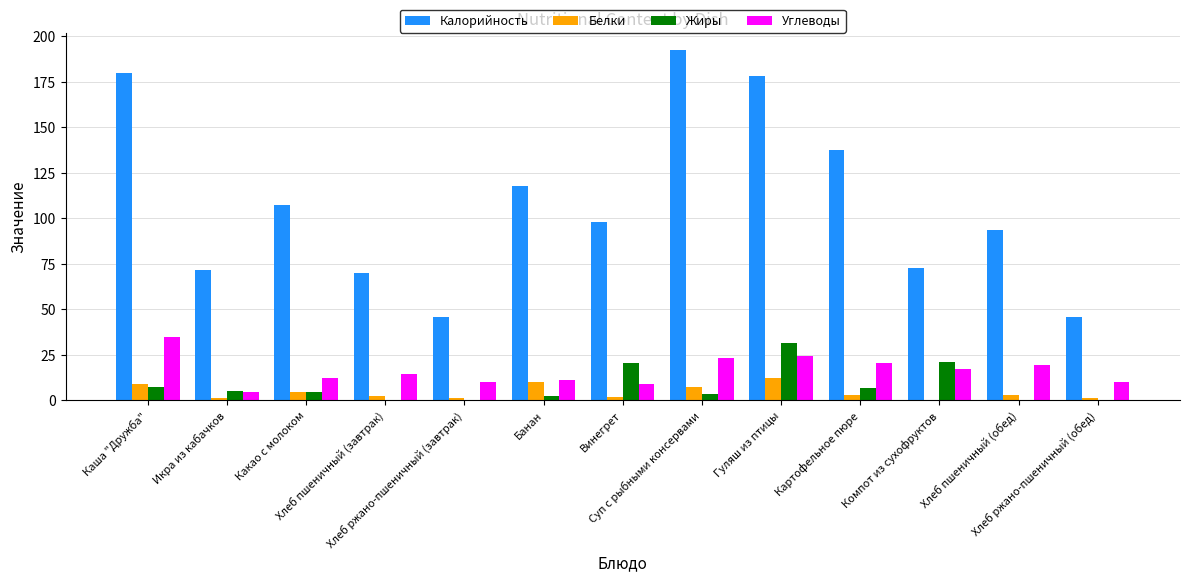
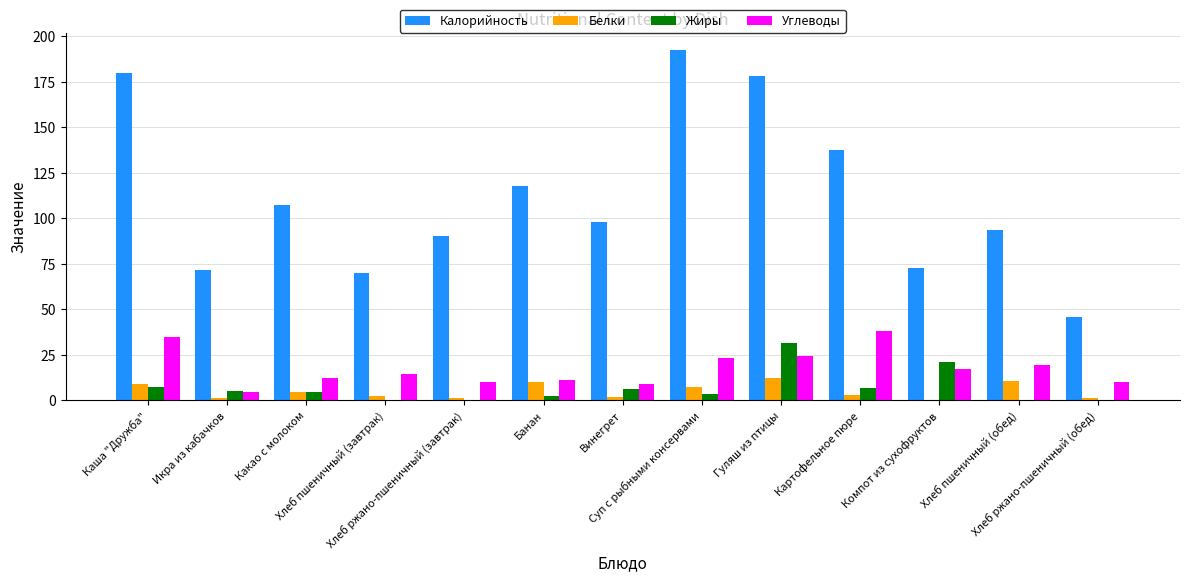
  {
    "Калорийность": {
      "Каша \"Дружба\"": 180,
      "Икра из кабачков": 72,
      "Какао с молоком": 108,
      "Хлеб пшеничный (завтрак)": 70,
-     "Хлеб ржано-пшеничный (завтрак)": 46,
+     "Хлеб ржано-пшеничный (завтрак)": 90,
      "Банан": 118,
      "Винегрет": 98,
      "Суп с рыбными консервами": 192,
      "Гуляш из птицы": 178,
      "Картофельное пюре": 137,
      "Компот из сухофруктов": 73,
      "Хлеб пшеничный (обед)": 94,
      "Хлеб ржано-пшеничный (обед)": 46
    },
    "Белки": {
      "Каша \"Дружба\"": 9,
      "Какао с молоком": 5,
      "Хлеб пшеничный (завтрак)": 2,
      "Банан": 10,
      "Винегрет": 2,
      "Суп с рыбными консервами": 8,
      "Гуляш из птицы": 12,
      "Картофельное пюре": 3,
-     "Хлеб пшеничный (обед)": 3
+     "Хлеб пшеничный (обед)": 11
    },
    "Жиры": {
      "Каша \"Дружба\"": 7,
      "Икра из кабачков": 5,
      "Какао с молоком": 4,
      "Банан": 2,
-     "Винегрет": 21,
+     "Винегрет": 6,
      "Суп с рыбными консервами": 4,
      "Гуляш из птицы": 31,
      "Картофельное пюре": 7,
      "Компот из сухофруктов": 21
    },
    "Углеводы": {
      "Каша \"Дружба\"": 35,
      "Икра из кабачков": 5,
      "Какао с молоком": 13,
      "Хлеб пшеничный (завтрак)": 14,
      "Хлеб ржано-пшеничный (завтрак)": 10,
      "Банан": 11,
      "Винегрет": 9,
      "Суп с рыбными консервами": 23,
      "Гуляш из птицы": 24,
-     "Картофельное пюре": 20,
+     "Картофельное пюре": 38,
      "Компот из сухофруктов": 17,
      "Хлеб пшеничный (обед)": 19,
      "Хлеб ржано-пшеничный (обед)": 10
    }
  }
